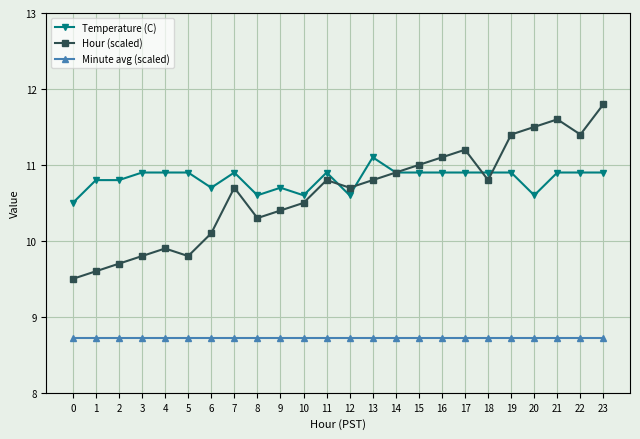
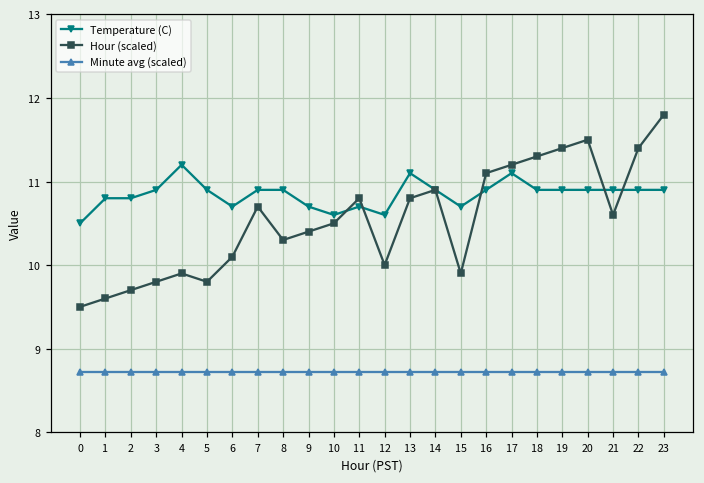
  {
    "Temperature (C)": {
      "0": 10.5,
      "1": 10.8,
      "2": 10.8,
      "3": 10.9,
-     "4": 10.9,
+     "4": 11.2,
      "5": 10.9,
      "6": 10.7,
      "7": 10.9,
-     "8": 10.6,
+     "8": 10.9,
      "9": 10.7,
      "10": 10.6,
-     "11": 10.9,
+     "11": 10.7,
      "12": 10.6,
      "13": 11.1,
-     "15": 10.9,
+     "15": 10.7,
      "16": 10.9,
-     "17": 10.9,
+     "17": 11.1,
      "18": 10.9,
      "19": 10.9,
-     "20": 10.6,
+     "20": 10.9,
      "21": 10.9,
      "22": 10.9,
      "23": 10.9
    },
    "Hour (scaled)": {
      "0": 9.5,
      "1": 9.6,
      "2": 9.7,
      "3": 9.8,
      "4": 9.9,
      "5": 9.8,
      "6": 10.1,
      "7": 10.7,
      "8": 10.3,
      "9": 10.4,
      "10": 10.5,
      "11": 10.8,
-     "12": 10.7,
+     "12": 10.0,
      "13": 10.8,
-     "15": 11.0,
+     "15": 9.9,
      "16": 11.1,
      "17": 11.2,
-     "18": 10.8,
+     "18": 11.3,
      "19": 11.4,
      "20": 11.5,
-     "21": 11.6,
+     "21": 10.6,
      "22": 11.4,
      "23": 11.8
    },
    "Minute avg (scaled)": {
      "0": 8.7,
      "1": 8.7,
      "2": 8.7,
      "3": 8.7,
      "4": 8.7,
      "5": 8.7,
      "6": 8.7,
      "7": 8.7,
      "8": 8.7,
      "9": 8.7,
      "10": 8.7,
      "11": 8.7,
      "12": 8.7,
      "13": 8.7,
      "14": 8.7,
      "15": 8.7,
      "16": 8.7,
      "17": 8.7,
      "18": 8.7,
      "19": 8.7,
      "20": 8.7,
      "21": 8.7,
      "22": 8.7,
      "23": 8.7
    }
  }
